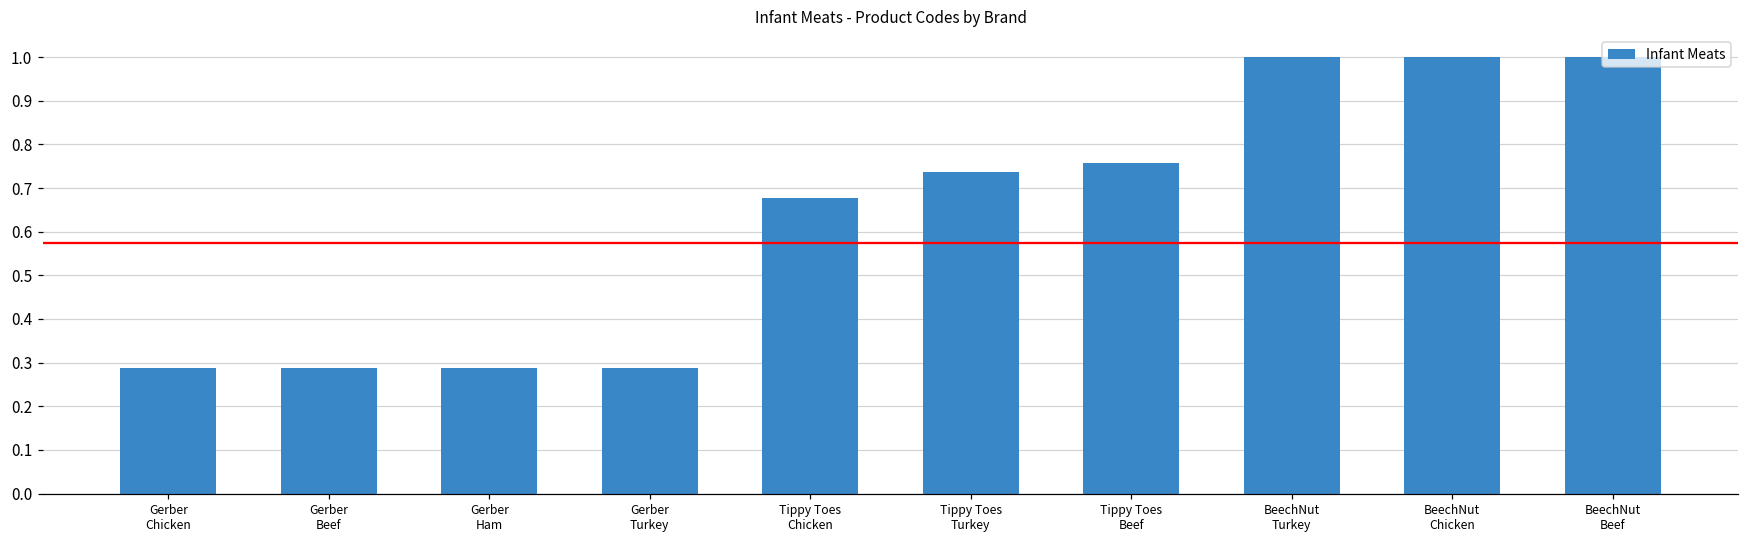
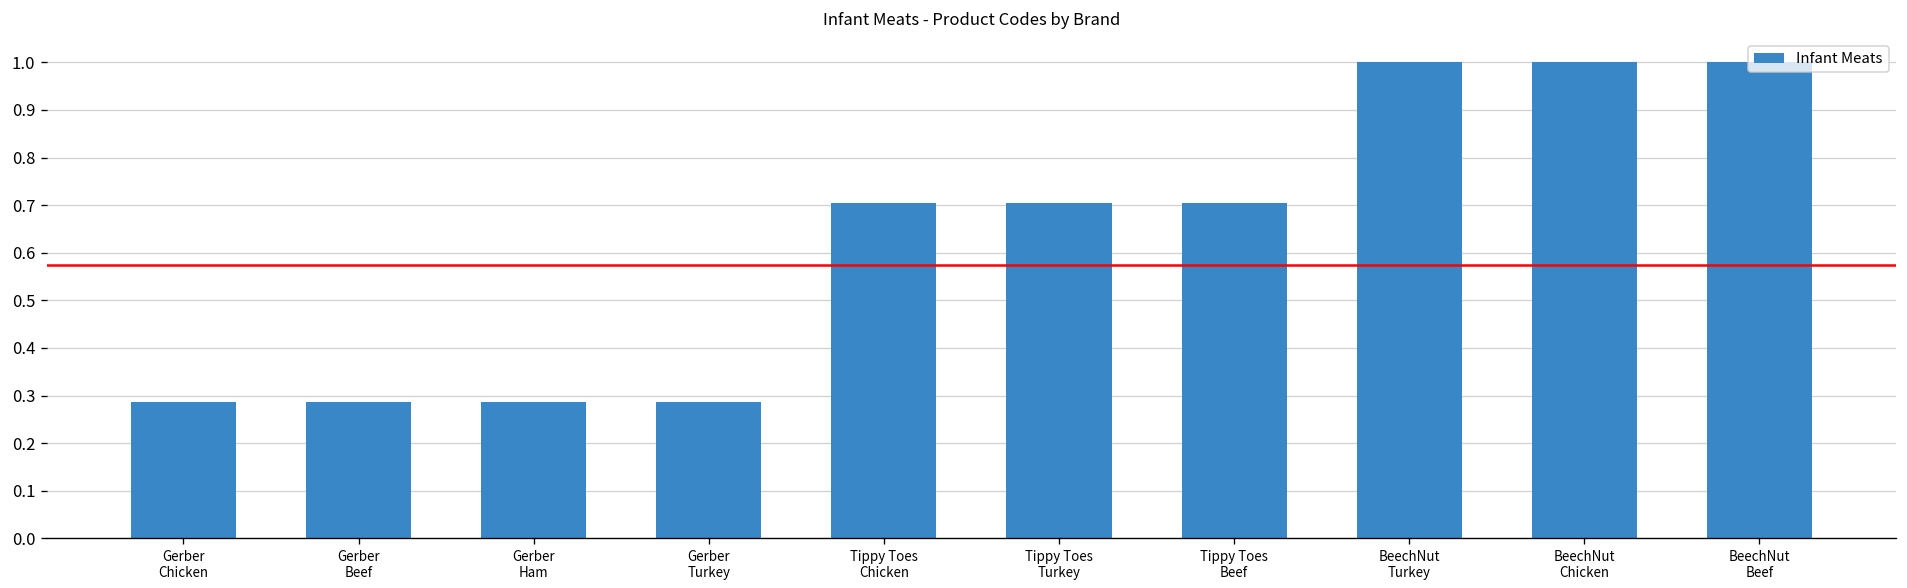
  {
    "Gerber Chicken": 0.29,
    "Gerber Beef": 0.29,
    "Gerber Ham": 0.29,
    "Gerber Turkey": 0.29,
-   "Tippy Toes Chicken": 0.68,
-   "Tippy Toes Turkey": 0.74,
-   "Tippy Toes Beef": 0.76,
+   "Tippy Toes Chicken": 0.70,
+   "Tippy Toes Turkey": 0.70,
+   "Tippy Toes Beef": 0.70,
    "BeechNut Turkey": 1.00,
    "BeechNut Chicken": 1.00
  }
